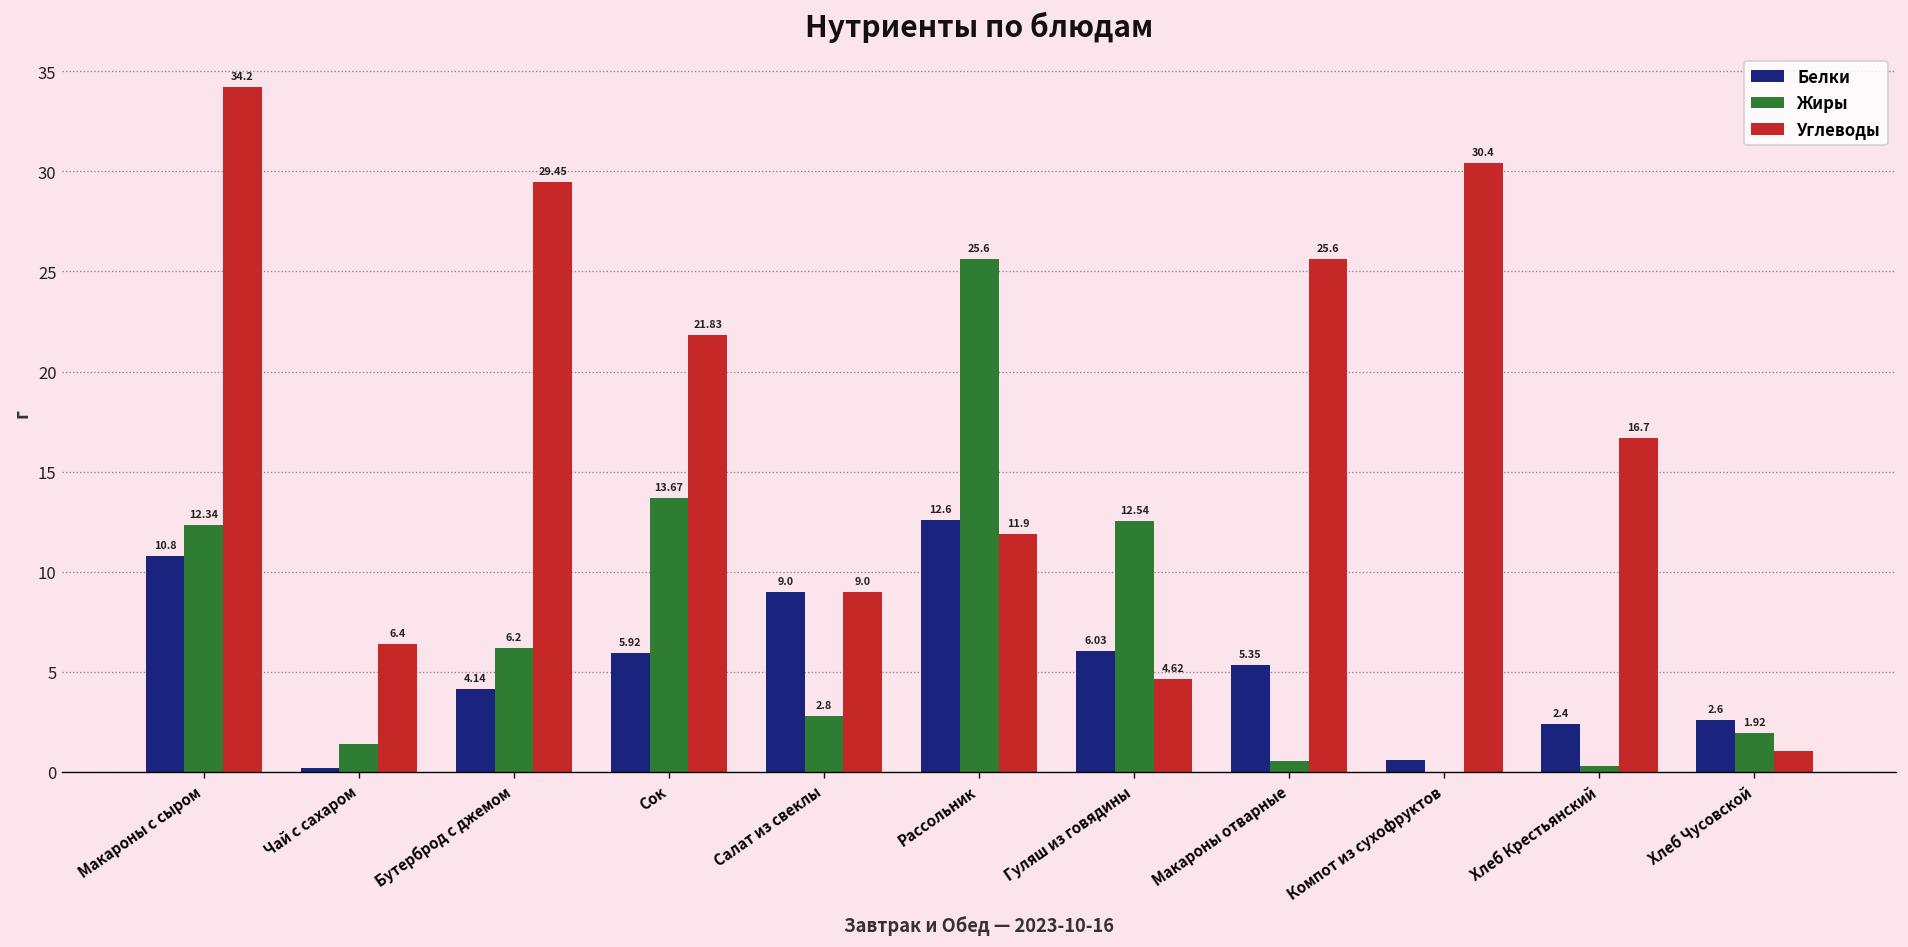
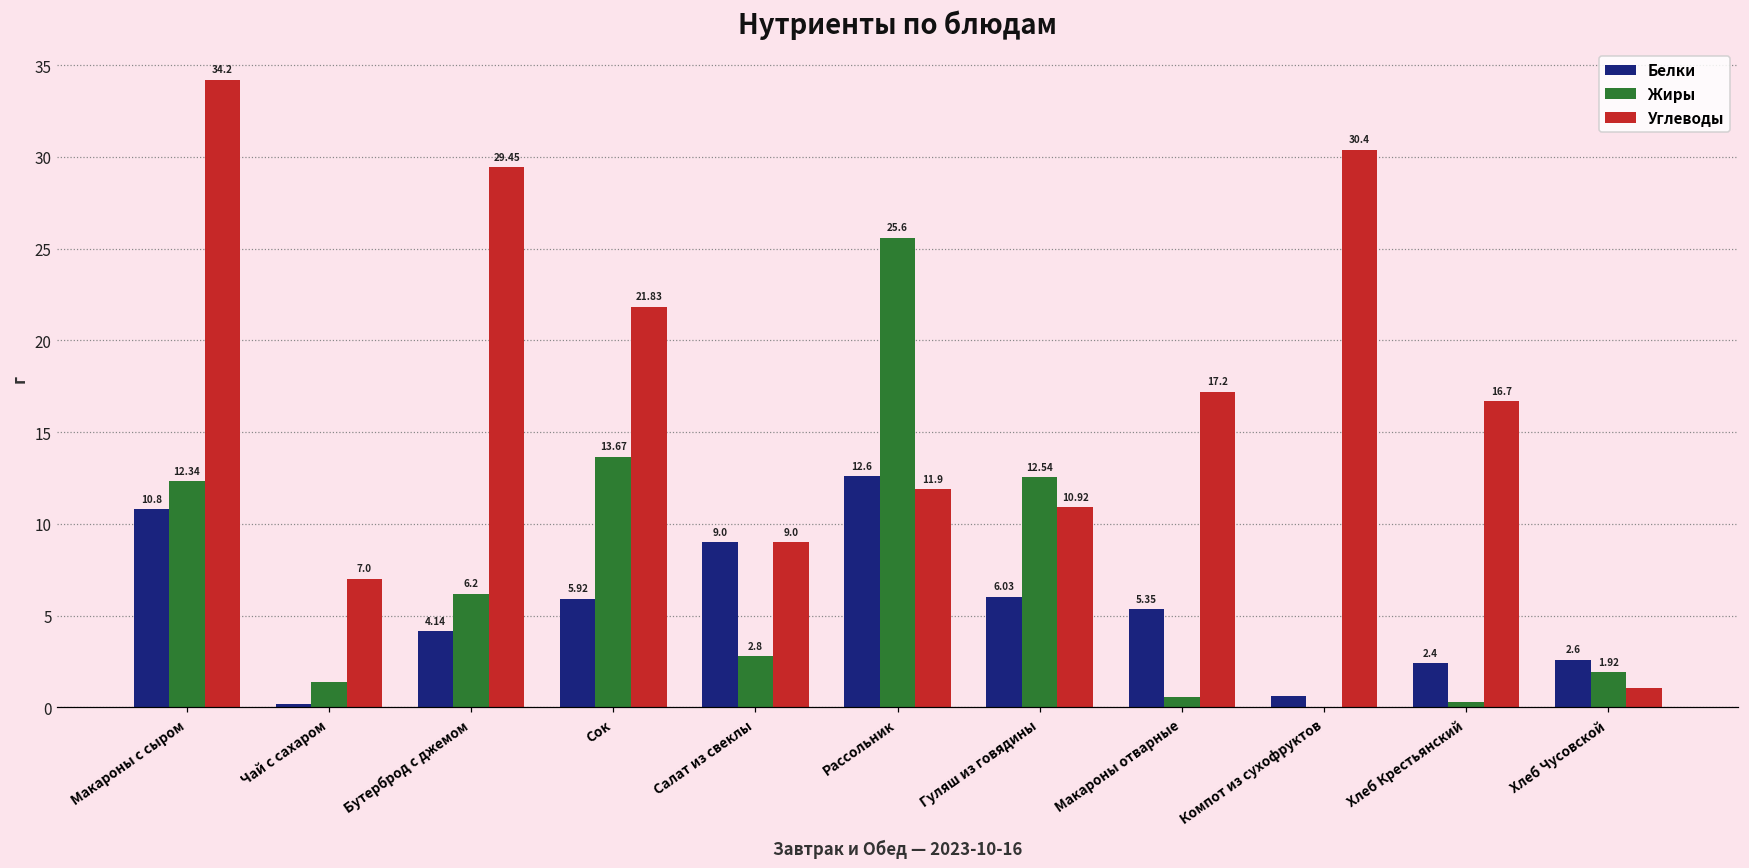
  {
    "Белки": {
      "Макароны с сыром": 10.8,
      "Бутерброд с джемом": 4.14,
      "Сок": 5.92,
      "Салат из свеклы": 9.0,
      "Рассольник": 12.6,
      "Гуляш из говядины": 6.03,
      "Макароны отварные": 5.35,
      "Хлеб Крестьянский": 2.4,
      "Хлеб Чусовской": 2.6
    },
    "Жиры": {
      "Макароны с сыром": 12.34,
      "Бутерброд с джемом": 6.2,
      "Сок": 13.67,
      "Салат из свеклы": 2.8,
      "Рассольник": 25.6,
      "Гуляш из говядины": 12.54,
      "Хлеб Чусовской": 1.92
    },
    "Углеводы": {
      "Макароны с сыром": 34.2,
-     "Чай с сахаром": 6.4,
+     "Чай с сахаром": 7.0,
      "Бутерброд с джемом": 29.45,
      "Сок": 21.83,
      "Салат из свеклы": 9.0,
      "Рассольник": 11.9,
-     "Гуляш из говядины": 4.62,
-     "Макароны отварные": 25.6,
+     "Гуляш из говядины": 10.92,
+     "Макароны отварные": 17.2,
      "Компот из сухофруктов": 30.4,
      "Хлеб Крестьянский": 16.7
    }
  }
